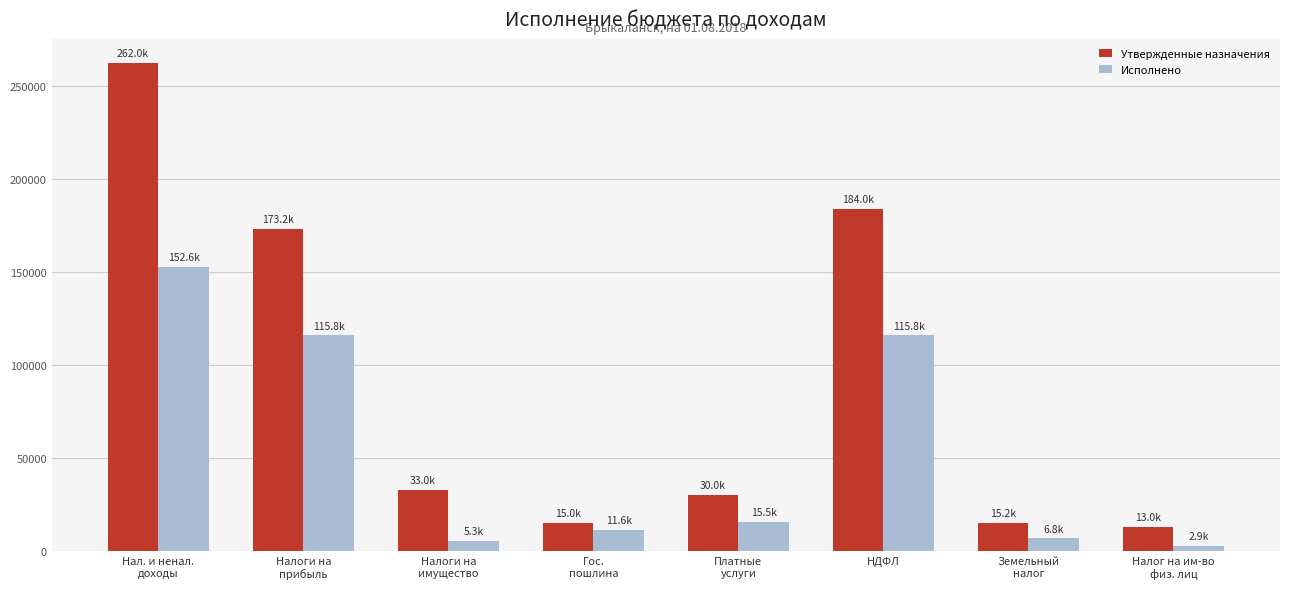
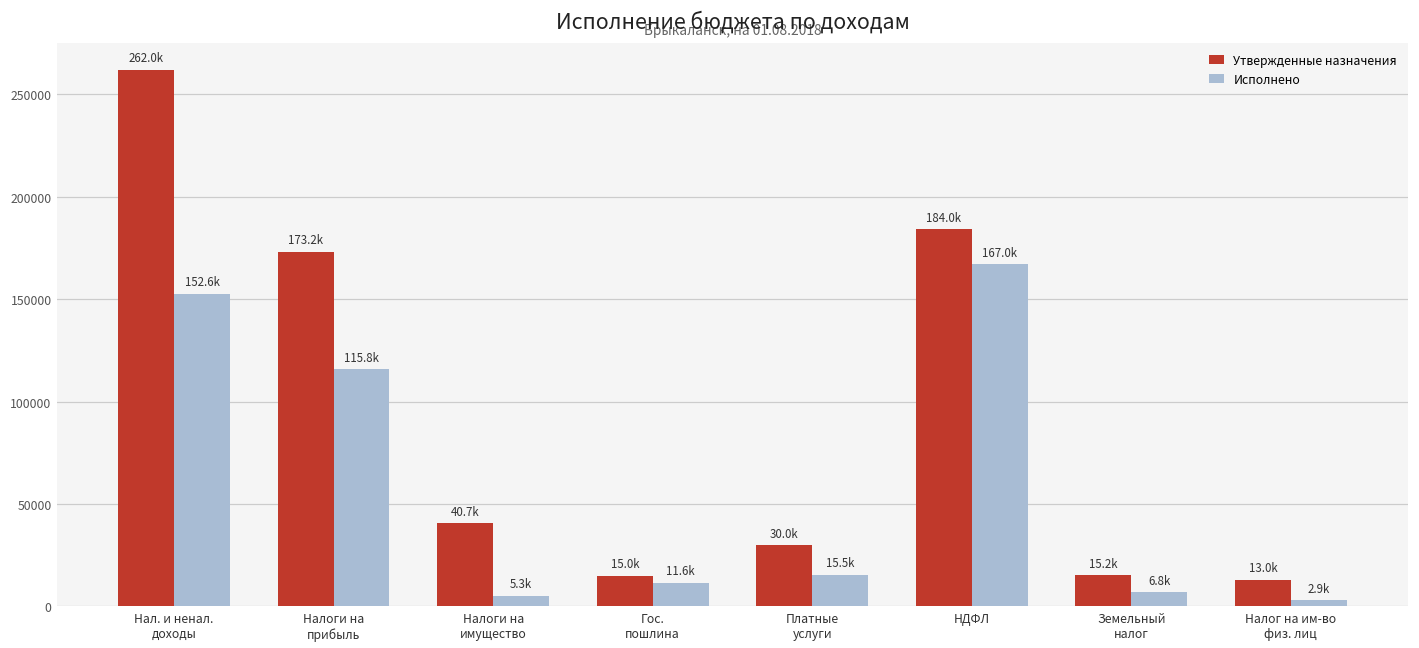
  {
    "Утвержденные назначения": {
      "Нал. и ненал. доходы": "262.0k",
      "Налоги на прибыль": "173.2k",
-     "Налоги на имущество": "33.0k",
+     "Налоги на имущество": "40.7k",
      "Гос. пошлина": "15.0k",
      "Платные услуги": "30.0k",
      "НДФЛ": "184.0k",
      "Земельный налог": "15.2k",
      "Налог на им-во физ. лиц": "13.0k"
    },
    "Исполнено": {
      "Нал. и ненал. доходы": "152.6k",
      "Налоги на прибыль": "115.8k",
      "Налоги на имущество": "5.3k",
      "Гос. пошлина": "11.6k",
      "Платные услуги": "15.5k",
-     "НДФЛ": "115.8k",
+     "НДФЛ": "167.0k",
      "Земельный налог": "6.8k",
      "Налог на им-во физ. лиц": "2.9k"
    }
  }
